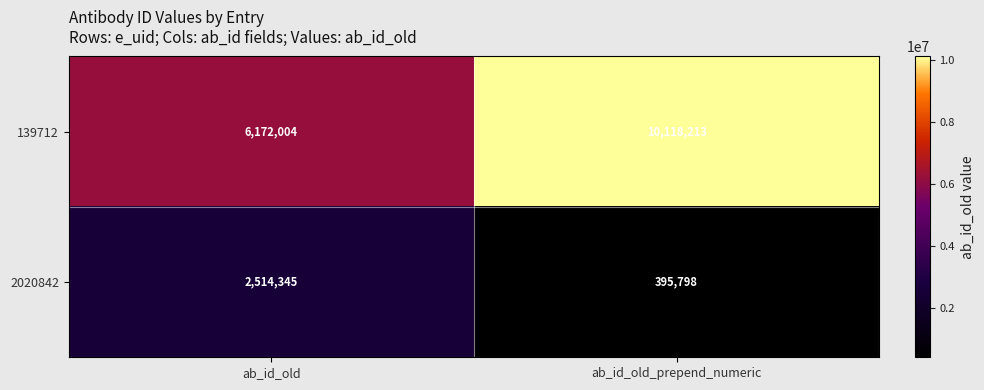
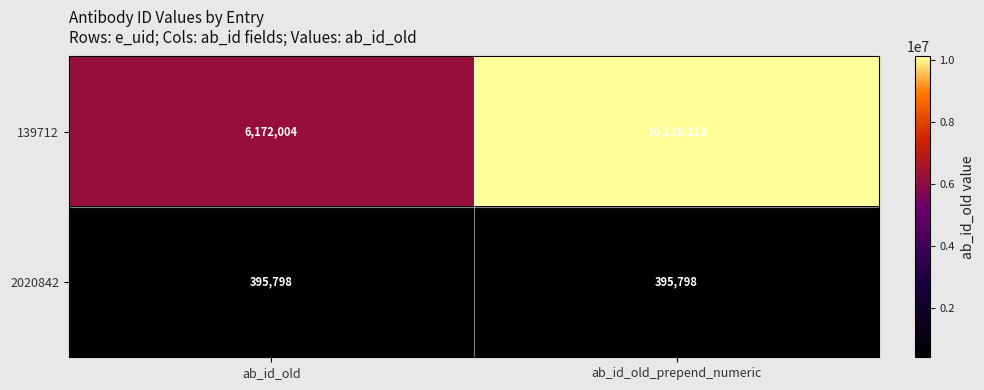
  {
    "139712": {
      "ab_id_old": "6,172,004",
      "ab_id_old_prepend_numeric": "10,118,213"
    },
    "2020842": {
-     "ab_id_old": "2,514,345",
+     "ab_id_old": "395,798",
      "ab_id_old_prepend_numeric": "395,798"
    }
  }
